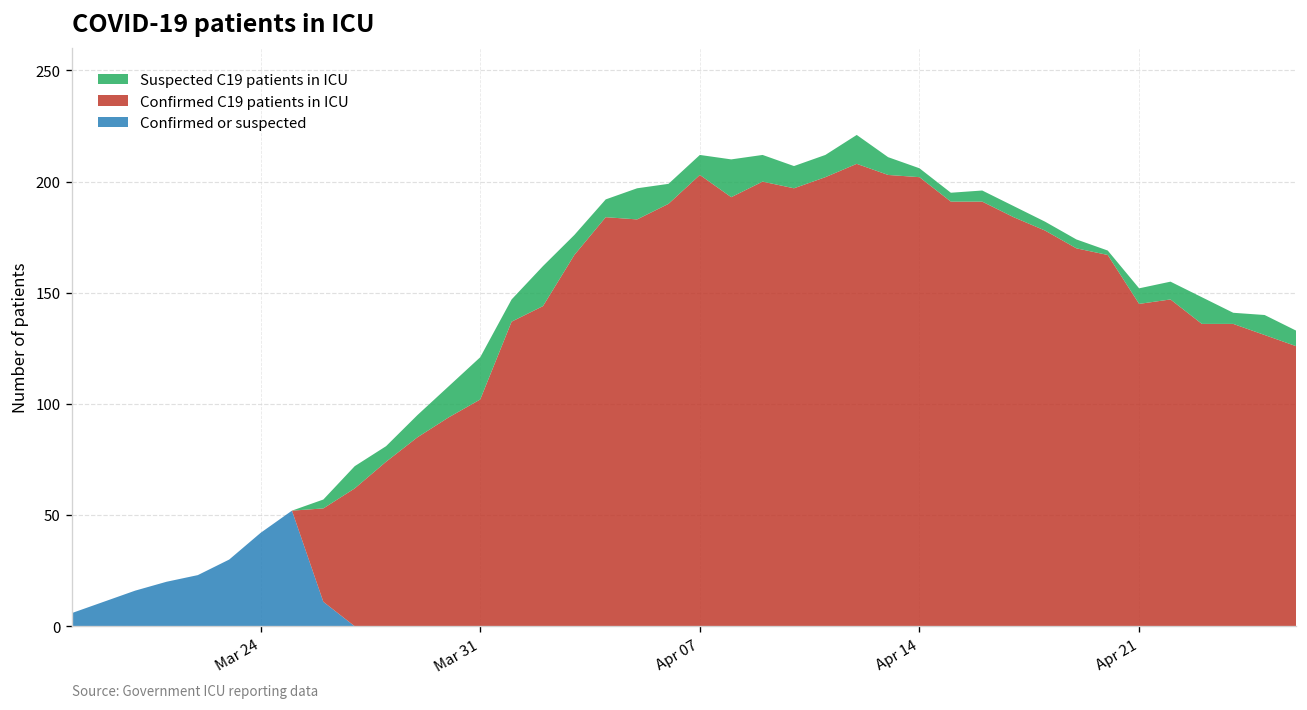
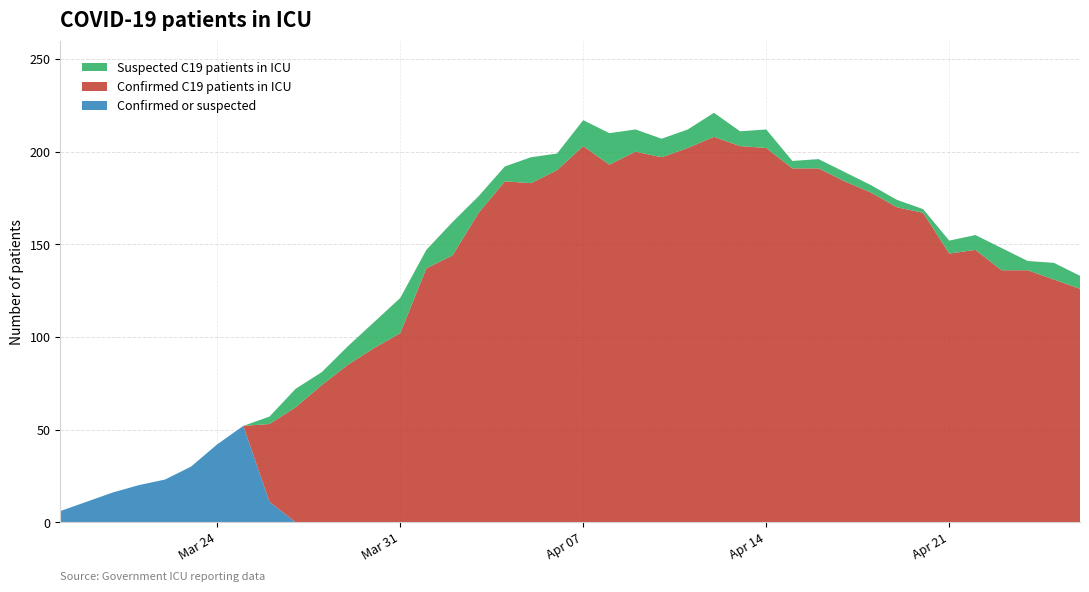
  {
    "Confirmed or suspected": {
      "Mar 31": 0,
      "Apr 07": 0,
      "Apr 14": 0,
      "Apr 21": 0
    },
    "Confirmed C19 patients in ICU": {
      "Mar 31": 102,
      "Apr 07": 203,
      "Apr 14": 202,
      "Apr 21": 145
    },
    "Suspected C19 patients in ICU": {
      "Mar 31": 19,
-     "Apr 07": 9,
-     "Apr 14": 4,
+     "Apr 07": 14,
+     "Apr 14": 10,
      "Apr 21": 7
    }
  }
